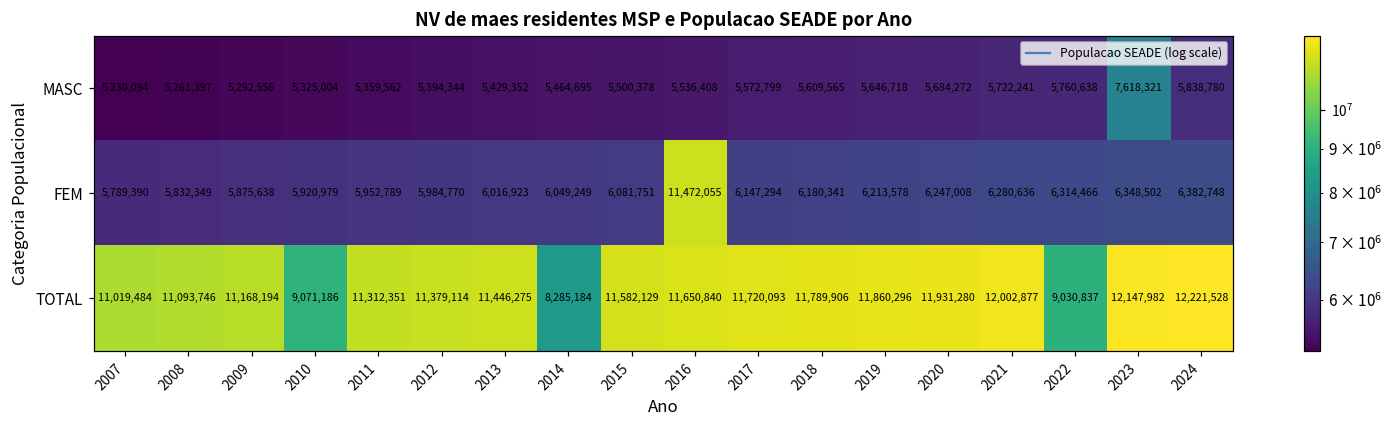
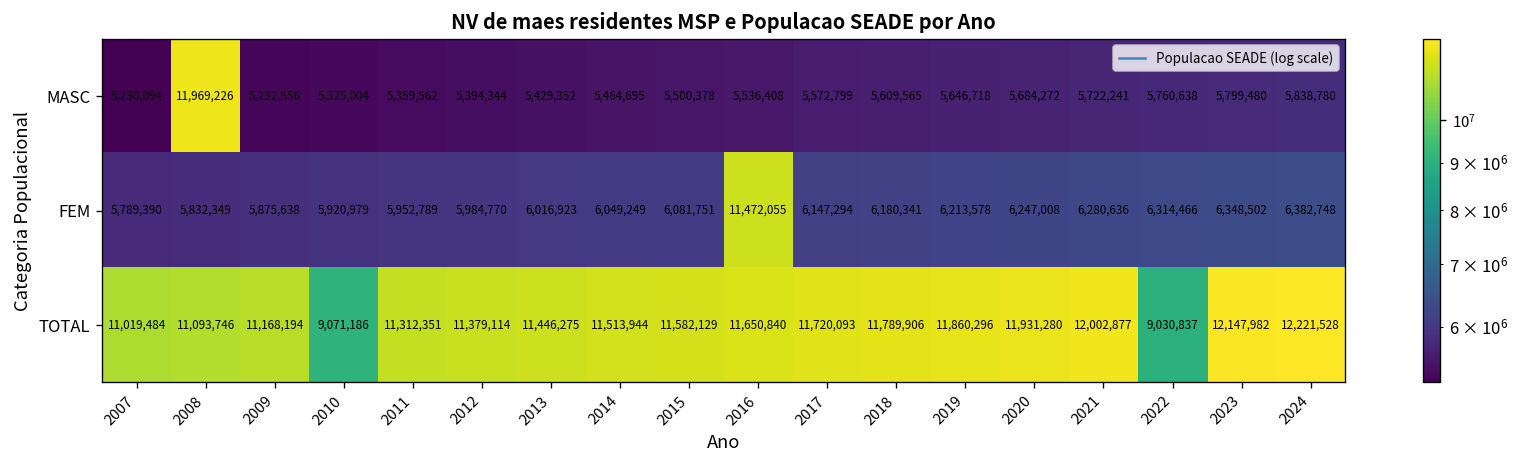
  {
    "MASC": {
      "2007": "5,230,094",
-     "2008": "5,261,397",
+     "2008": "11,969,226",
      "2009": "5,292,556",
      "2010": "5,325,004",
      "2011": "5,359,562",
      "2012": "5,394,344",
      "2013": "5,429,352",
      "2014": "5,464,695",
      "2015": "5,500,378",
      "2016": "5,536,408",
      "2017": "5,572,799",
      "2018": "5,609,565",
      "2019": "5,646,718",
      "2020": "5,684,272",
      "2021": "5,722,241",
      "2022": "5,760,638",
-     "2023": "7,618,321",
+     "2023": "5,799,480",
      "2024": "5,838,780"
    },
    "FEM": {
      "2007": "5,789,390",
      "2008": "5,832,349",
      "2009": "5,875,638",
      "2010": "5,920,979",
      "2011": "5,952,789",
      "2012": "5,984,770",
      "2013": "6,016,923",
      "2014": "6,049,249",
      "2015": "6,081,751",
      "2016": "11,472,055",
      "2017": "6,147,294",
      "2018": "6,180,341",
      "2019": "6,213,578",
      "2020": "6,247,008",
      "2021": "6,280,636",
      "2022": "6,314,466",
      "2023": "6,348,502",
      "2024": "6,382,748"
    },
    "TOTAL": {
      "2007": "11,019,484",
      "2008": "11,093,746",
      "2009": "11,168,194",
      "2010": "9,071,186",
      "2011": "11,312,351",
      "2012": "11,379,114",
      "2013": "11,446,275",
-     "2014": "8,285,184",
+     "2014": "11,513,944",
      "2015": "11,582,129",
      "2016": "11,650,840",
      "2017": "11,720,093",
      "2018": "11,789,906",
      "2019": "11,860,296",
      "2020": "11,931,280",
      "2021": "12,002,877",
      "2022": "9,030,837",
      "2023": "12,147,982",
      "2024": "12,221,528"
    }
  }
